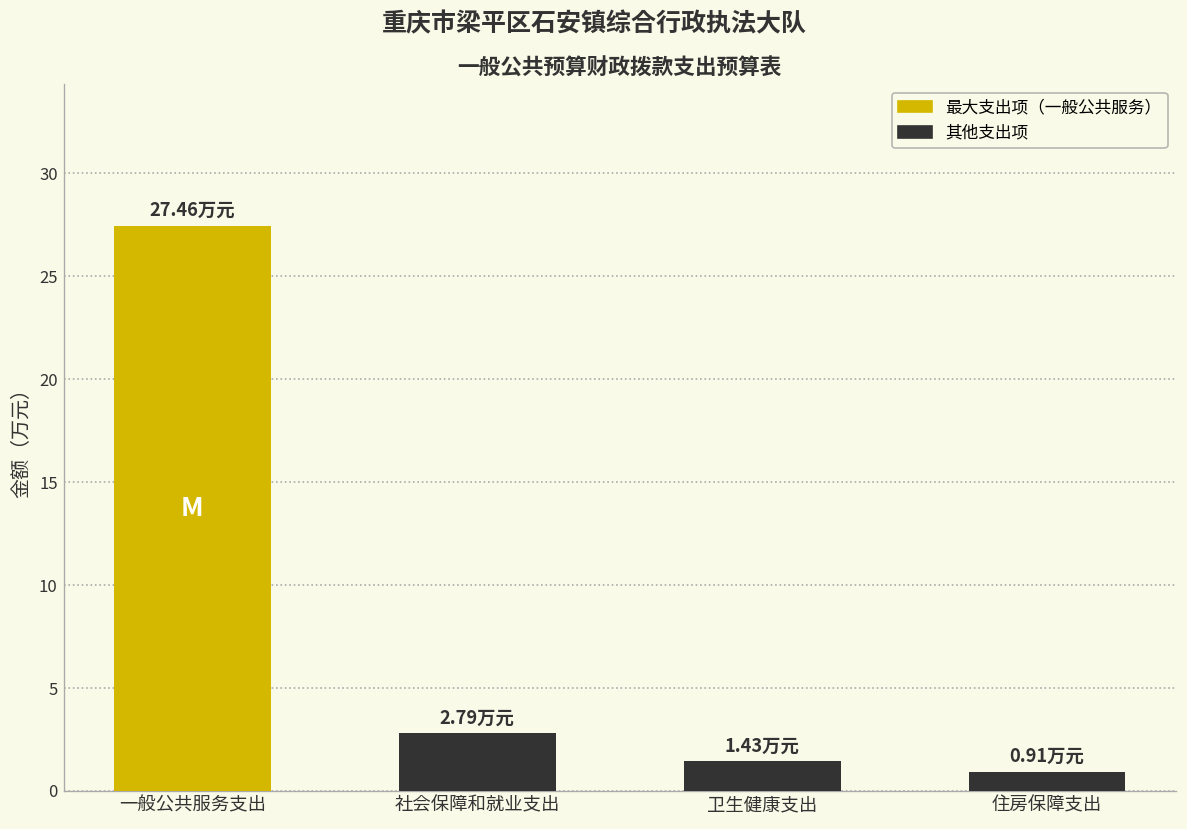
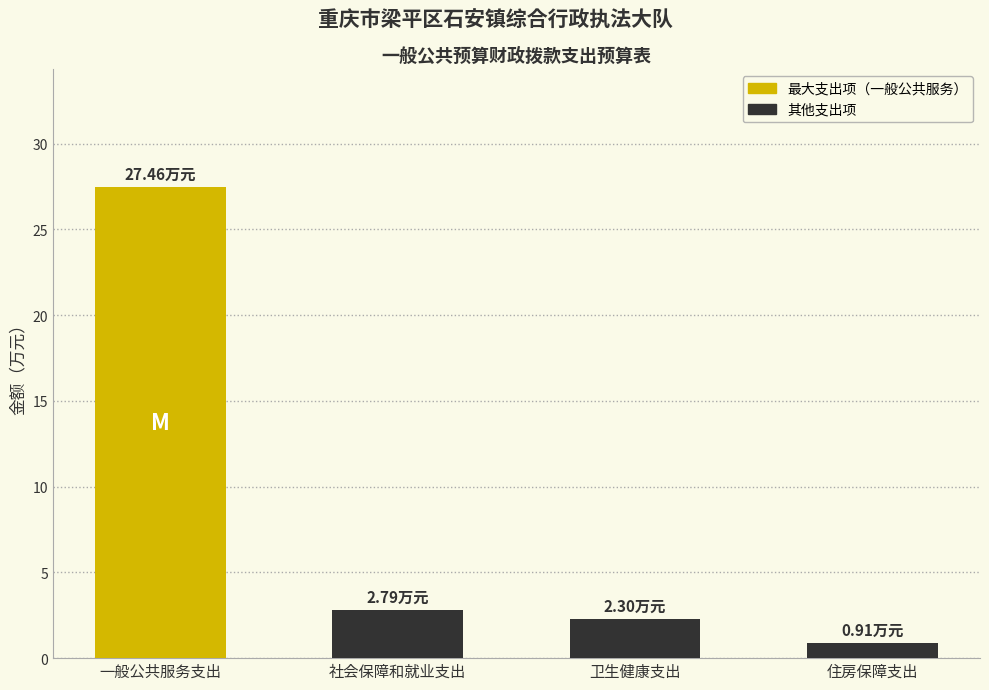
  {
    "一般公共服务支出": 27.46,
    "社会保障和就业支出": 2.79,
-   "卫生健康支出": 1.43,
+   "卫生健康支出": 2.30,
    "住房保障支出": 0.91
  }
